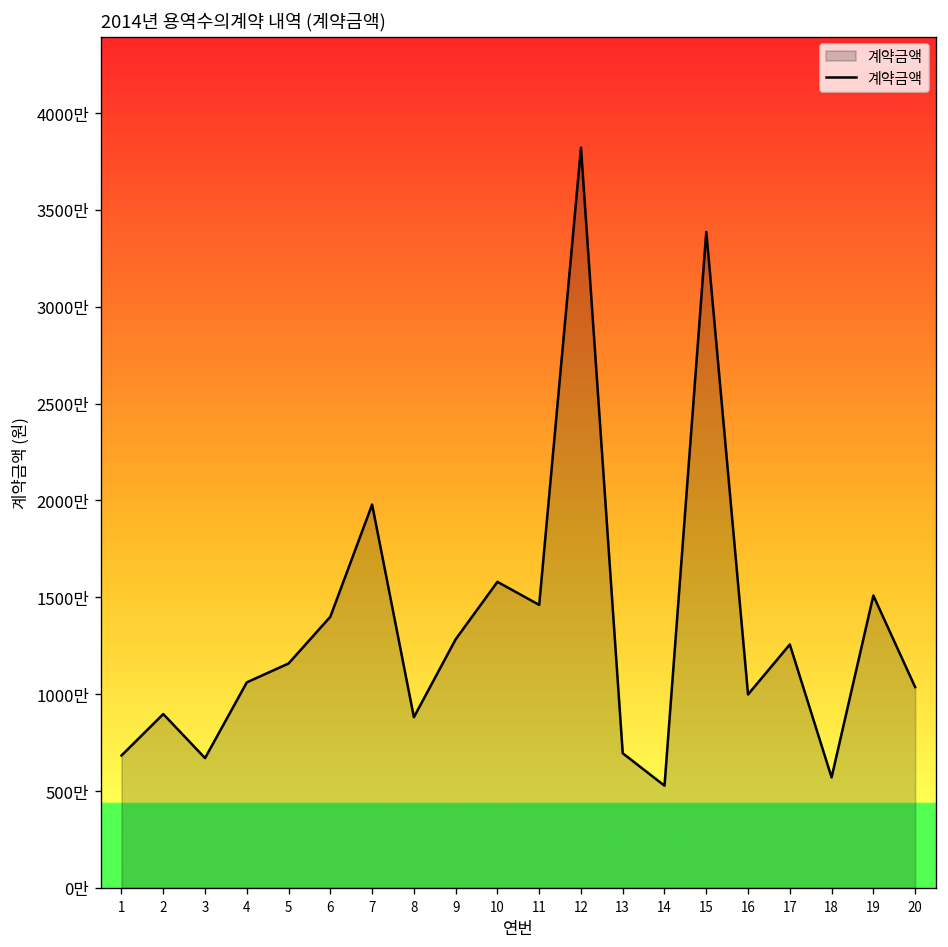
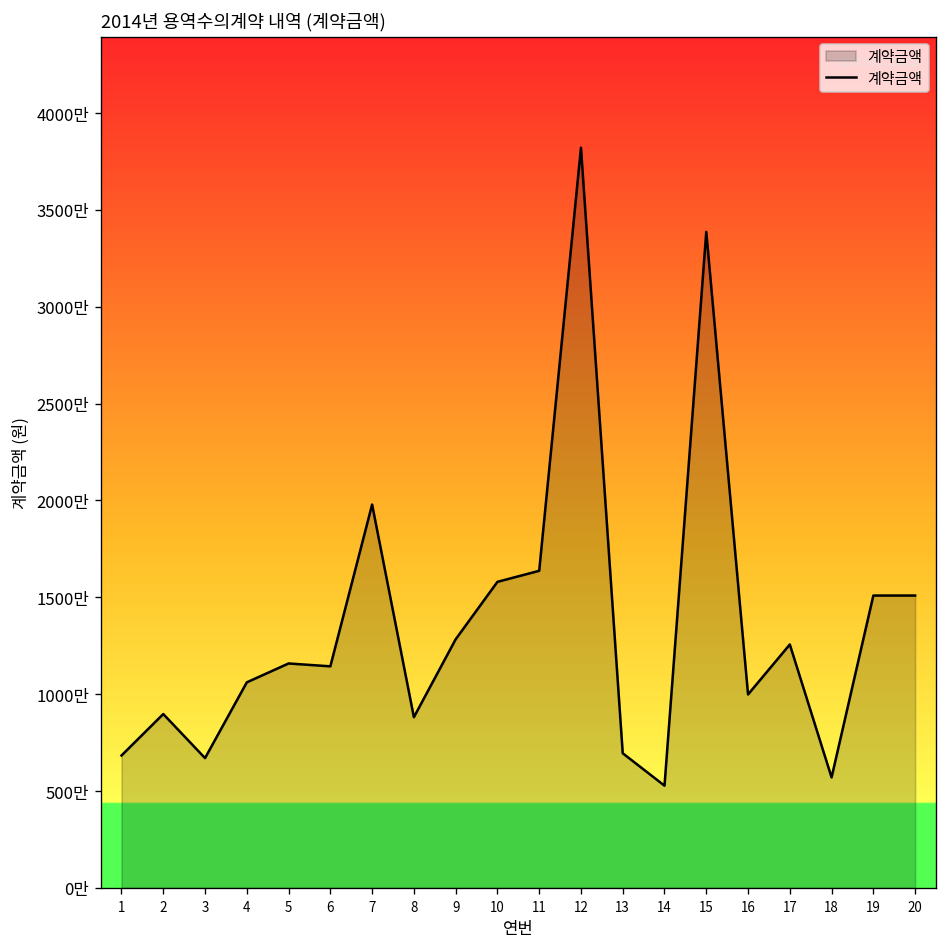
  {
    "1": "680만",
    "2": "900만",
    "3": "670만",
    "4": "1060만",
    "5": "1160만",
-   "6": "1400만",
+   "6": "1140만",
    "7": "1980만",
    "8": "880만",
    "9": "1280만",
    "10": "1580만",
-   "11": "1460만",
+   "11": "1640만",
    "12": "3820만",
    "13": "700만",
    "14": "530만",
    "15": "3390만",
    "16": "1000만",
    "17": "1260만",
    "18": "570만",
    "19": "1510만",
-   "20": "1040만"
+   "20": "1510만"
  }
